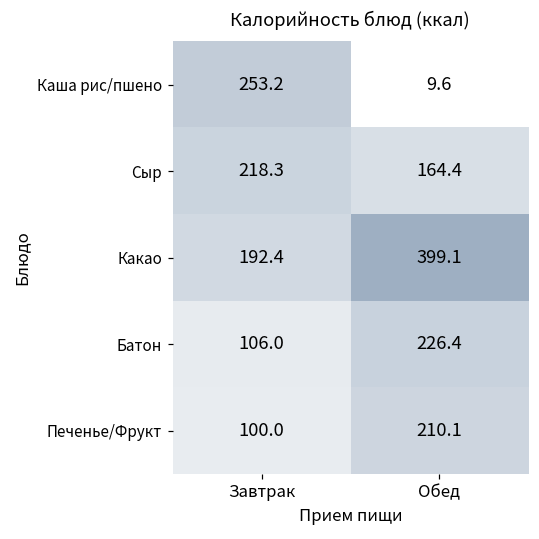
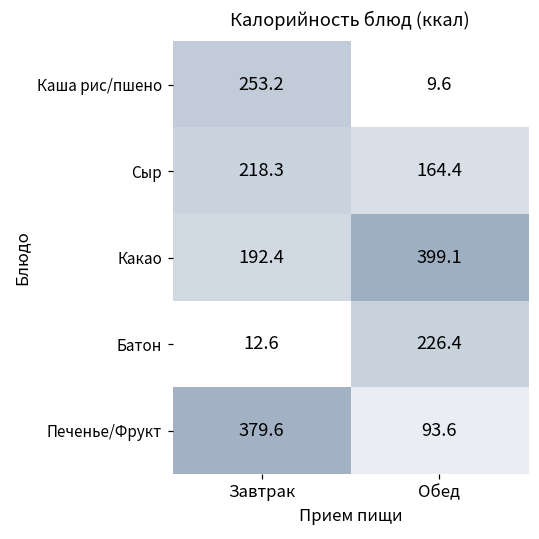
  {
    "Каша рис/пшено": {
      "Завтрак": 253.2,
      "Обед": 9.6
    },
    "Сыр": {
      "Завтрак": 218.3,
      "Обед": 164.4
    },
    "Какао": {
      "Завтрак": 192.4,
      "Обед": 399.1
    },
    "Батон": {
-     "Завтрак": 106.0,
+     "Завтрак": 12.6,
      "Обед": 226.4
    },
    "Печенье/Фрукт": {
-     "Завтрак": 100.0,
-     "Обед": 210.1
+     "Завтрак": 379.6,
+     "Обед": 93.6
    }
  }
